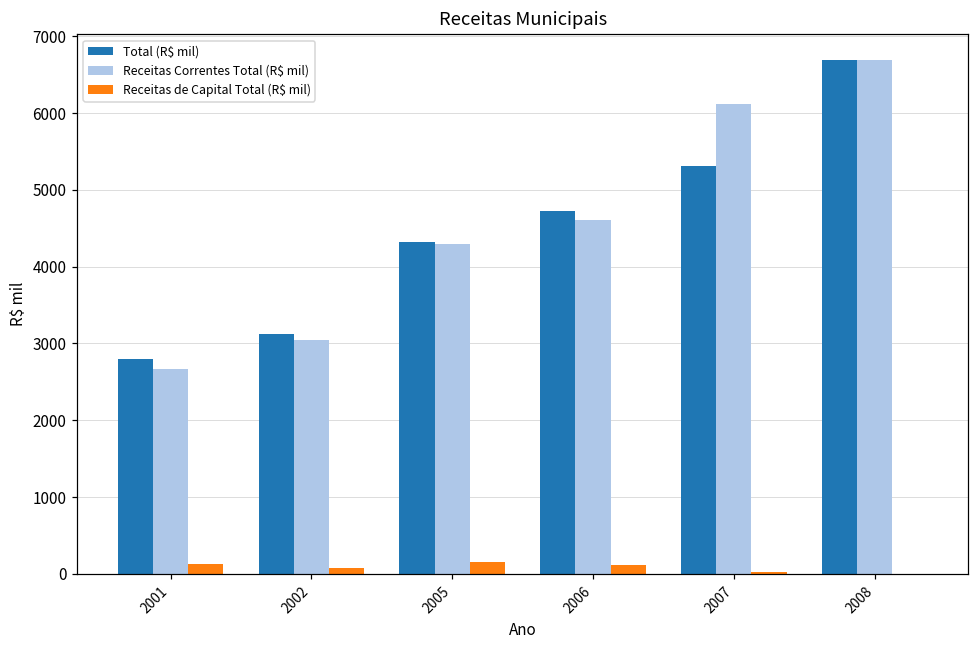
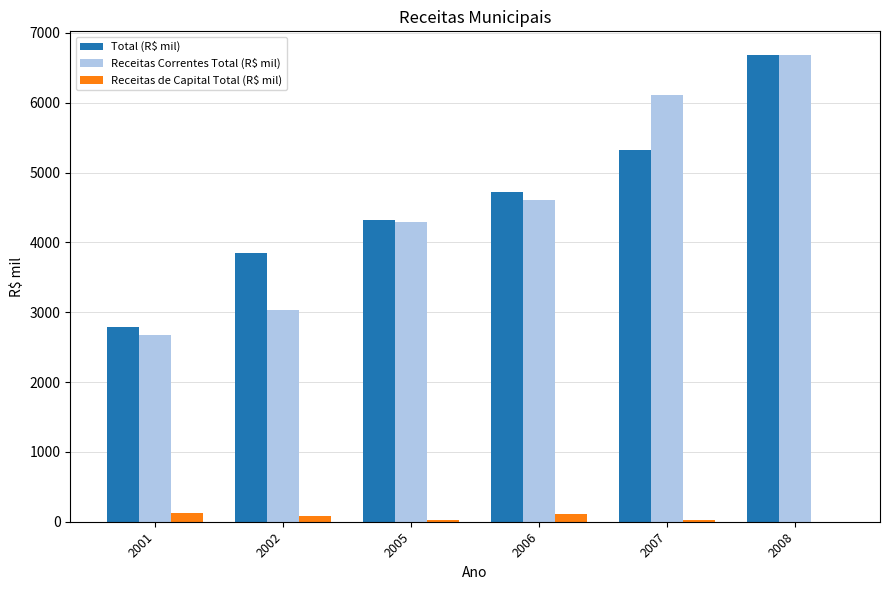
  {
    "Total (R$ mil)": {
      "2001": 2800,
-     "2002": 3100,
+     "2002": 3900,
      "2005": 4300,
      "2006": 4700,
      "2007": 5300,
      "2008": 6700
    },
    "Receitas Correntes Total (R$ mil)": {
      "2001": 2700,
      "2002": 3000,
      "2005": 4300,
      "2006": 4600,
      "2007": 6100,
      "2008": 6700
    },
    "Receitas de Capital Total (R$ mil)": {
      "2001": 100,
      "2002": 100,
-     "2005": 200,
+     "2005": 0,
      "2006": 100,
      "2008": 0
    }
  }
